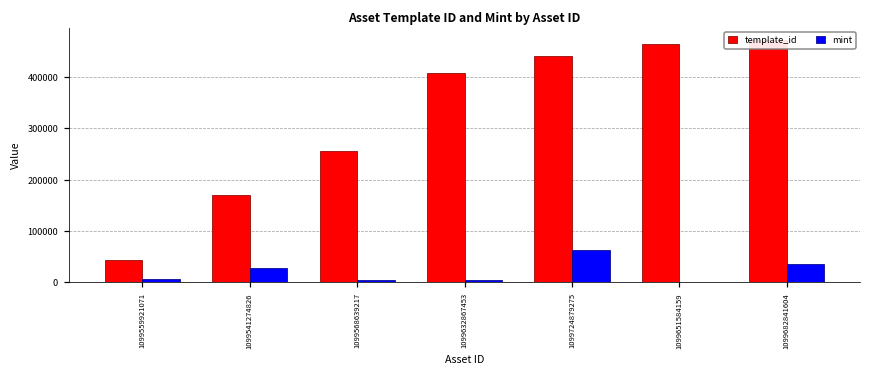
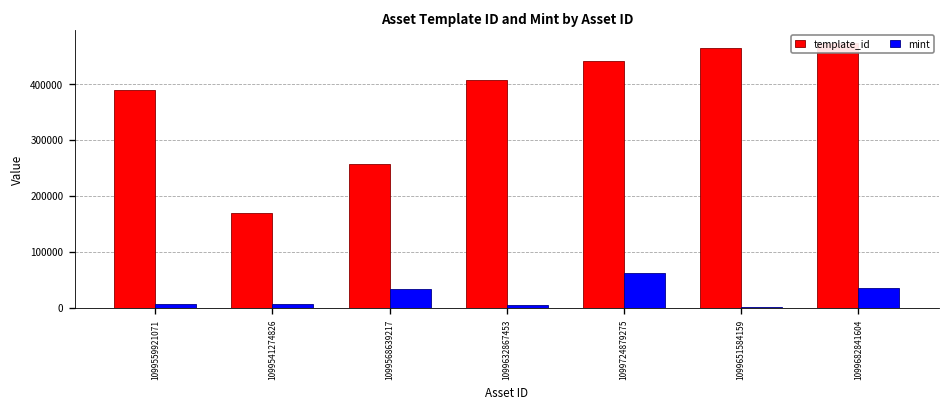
  {
    "template_id": {
-     "1099559921071": 40000,
+     "1099559921071": 390000,
      "1099541274826": 170000,
      "1099568639217": 260000,
      "1099632867453": 410000,
      "1099724879275": 440000,
      "1099651584159": 460000
    },
    "mint": {
      "1099559921071": 10000,
-     "1099541274826": 30000,
-     "1099568639217": 0,
+     "1099541274826": 10000,
+     "1099568639217": 30000,
      "1099724879275": 60000,
      "1099682841604": 30000
    }
  }
